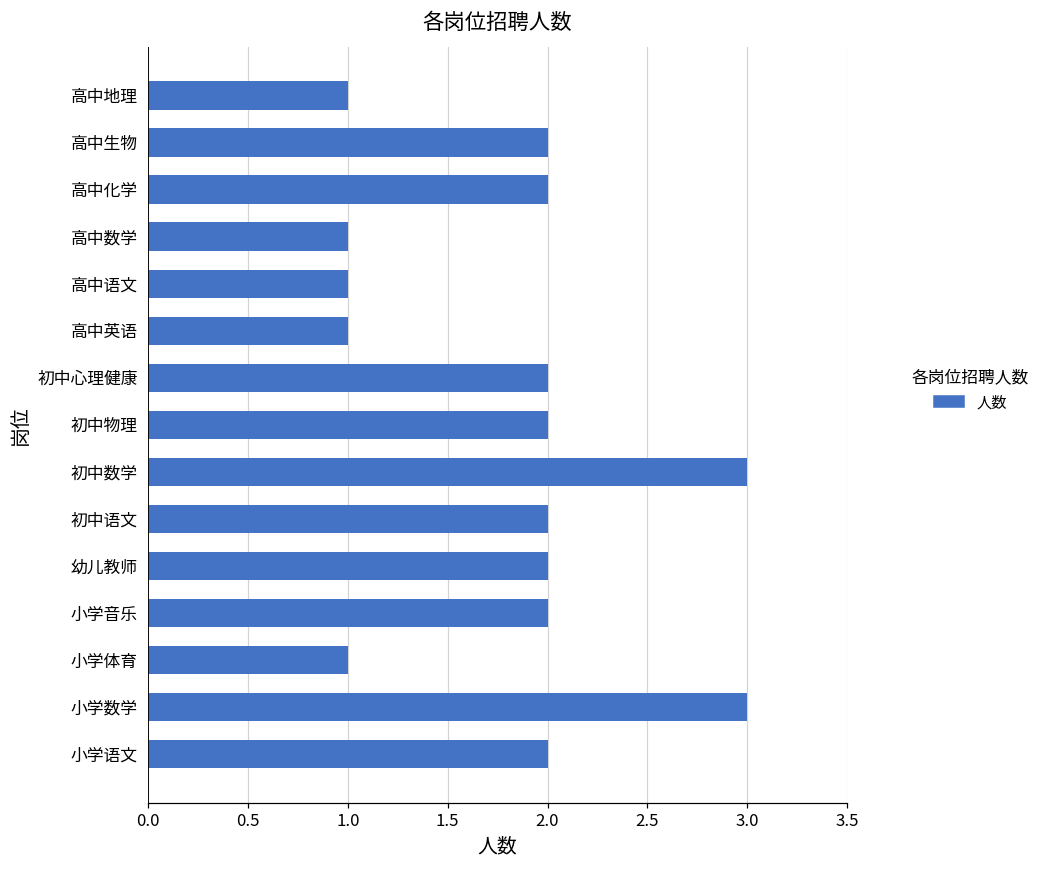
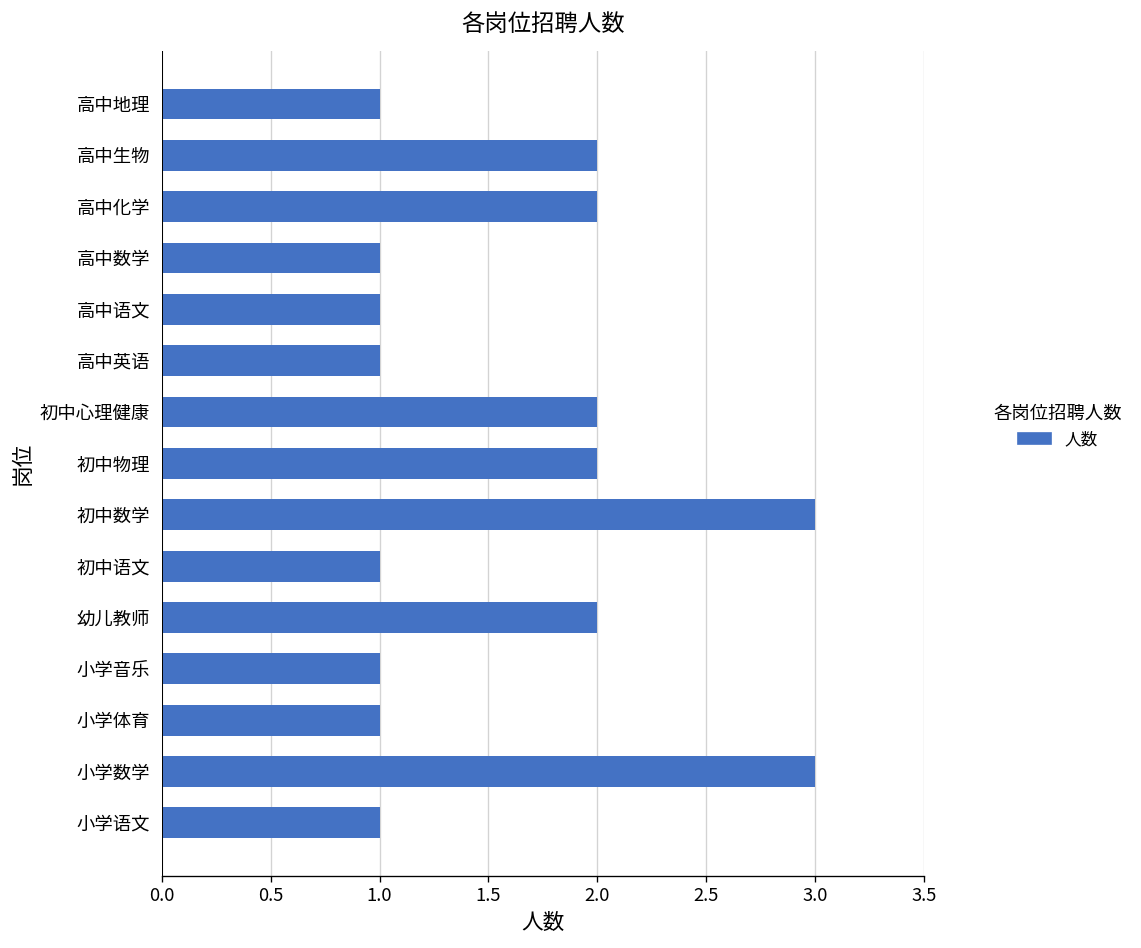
  {
    "高中地理": 1,
    "高中生物": 2,
    "高中化学": 2,
    "高中数学": 1,
    "高中语文": 1,
    "高中英语": 1,
    "初中心理健康": 2,
    "初中物理": 2,
    "初中数学": 3,
-   "初中语文": 2,
+   "初中语文": 1,
    "幼儿教师": 2,
-   "小学音乐": 2,
+   "小学音乐": 1,
    "小学体育": 1,
    "小学数学": 3,
-   "小学语文": 2
+   "小学语文": 1
  }
